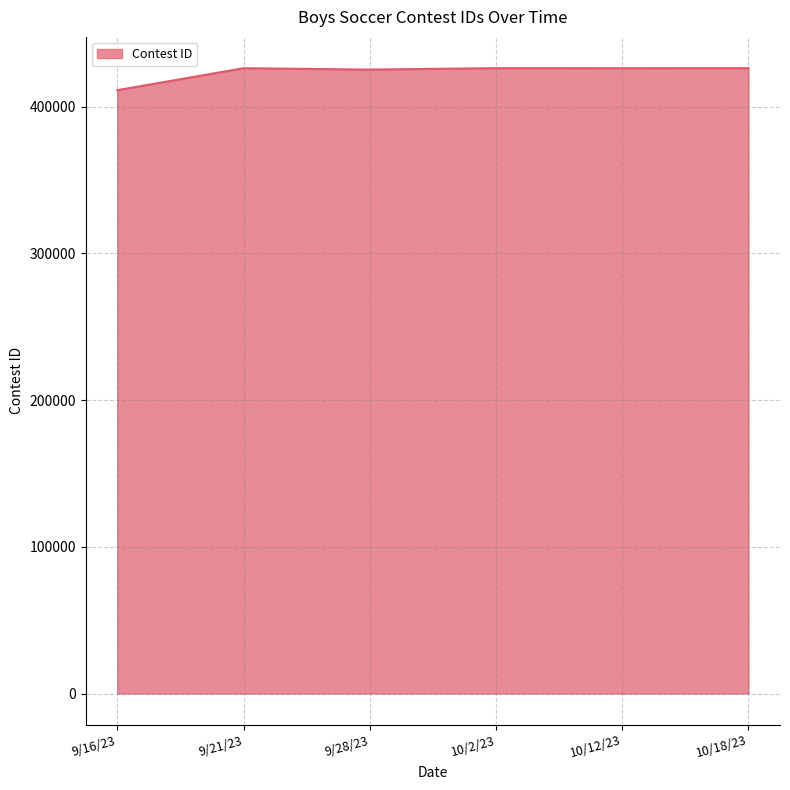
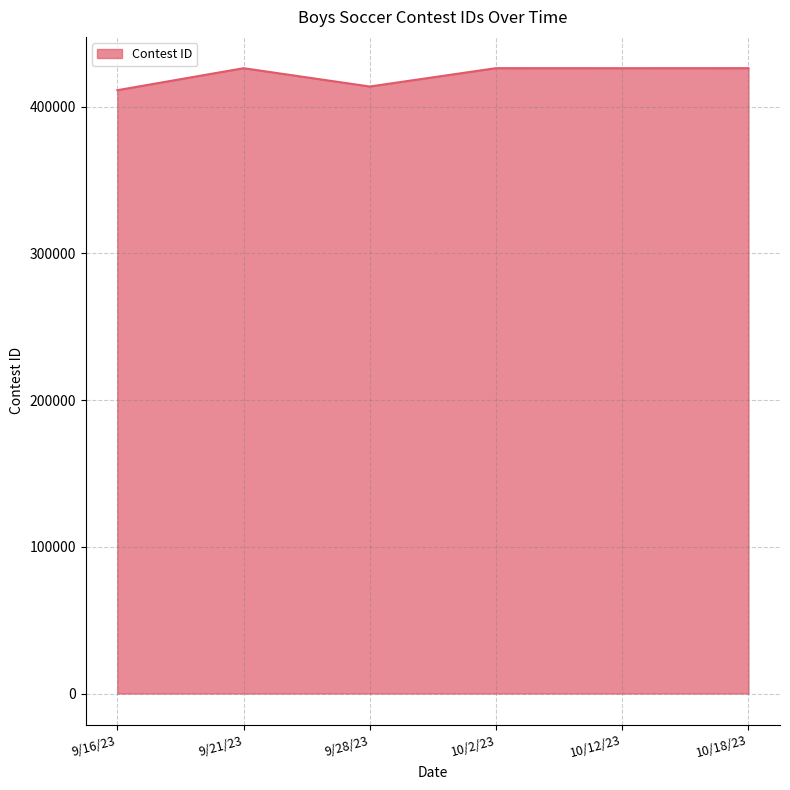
  {
    "9/16/23": 411000,
    "9/21/23": 426000,
-   "9/28/23": 425000,
+   "9/28/23": 414000,
    "10/2/23": 426000,
    "10/12/23": 426000,
    "10/18/23": 426000
  }
